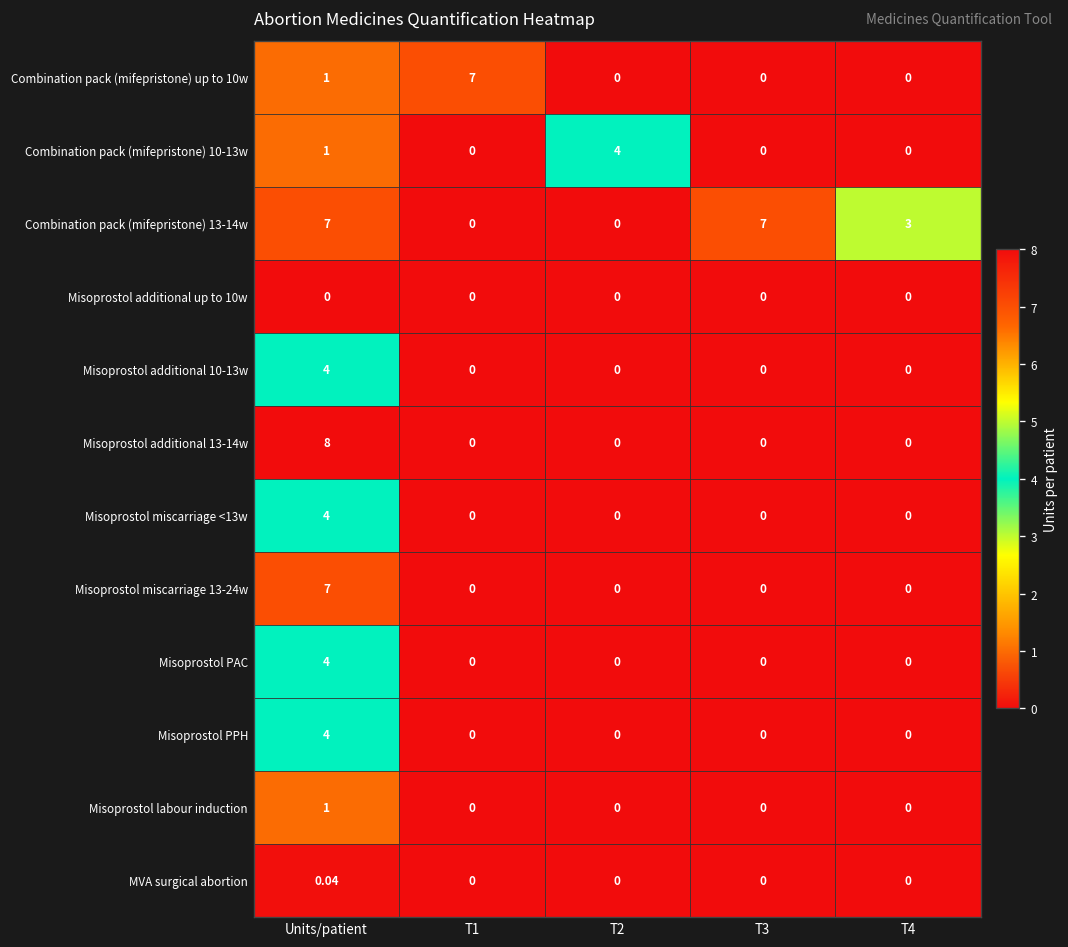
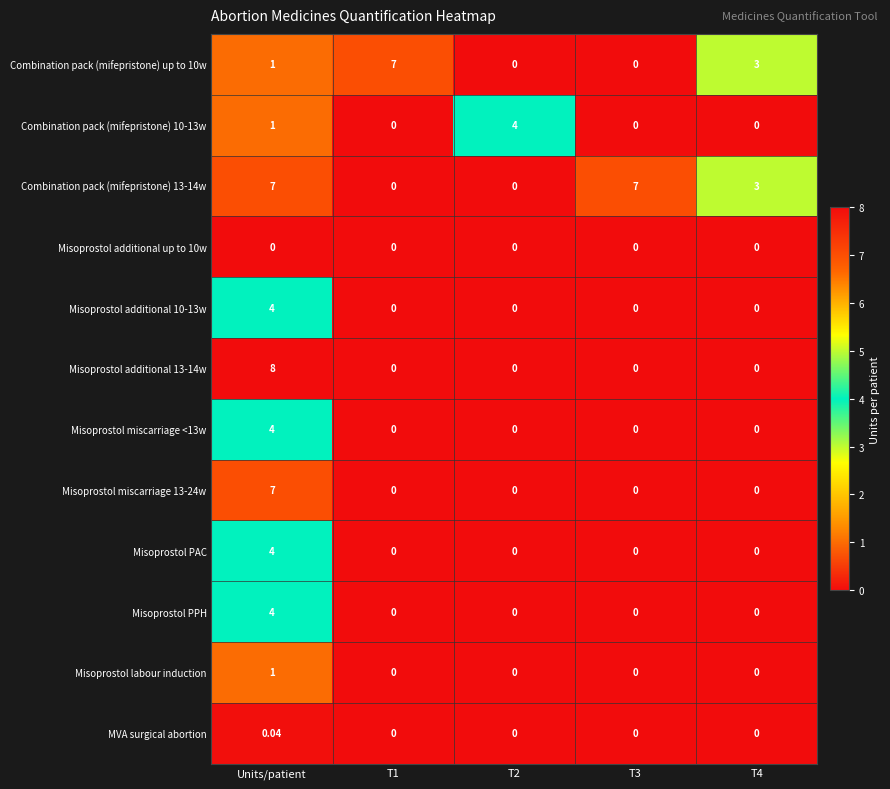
  {
    "Combination pack (mifepristone) up to 10w": {
      "Units/patient": 1,
      "T1": 7,
      "T2": 0,
      "T3": 0,
-     "T4": 0
+     "T4": 3
    },
    "Combination pack (mifepristone) 10-13w": {
      "Units/patient": 1,
      "T1": 0,
      "T2": 4,
      "T3": 0,
      "T4": 0
    },
    "Combination pack (mifepristone) 13-14w": {
      "Units/patient": 7,
      "T1": 0,
      "T2": 0,
      "T3": 7,
      "T4": 3
    },
    "Misoprostol additional up to 10w": {
      "Units/patient": 0,
      "T1": 0,
      "T2": 0,
      "T3": 0,
      "T4": 0
    },
    "Misoprostol additional 10-13w": {
      "Units/patient": 4,
      "T1": 0,
      "T2": 0,
      "T3": 0,
      "T4": 0
    },
    "Misoprostol additional 13-14w": {
      "Units/patient": 8,
      "T1": 0,
      "T2": 0,
      "T3": 0,
      "T4": 0
    },
    "Misoprostol miscarriage <13w": {
      "Units/patient": 4,
      "T1": 0,
      "T2": 0,
      "T3": 0,
      "T4": 0
    },
    "Misoprostol miscarriage 13-24w": {
      "Units/patient": 7,
      "T1": 0,
      "T2": 0,
      "T3": 0,
      "T4": 0
    },
    "Misoprostol PAC": {
      "Units/patient": 4,
      "T1": 0,
      "T2": 0,
      "T3": 0,
      "T4": 0
    },
    "Misoprostol PPH": {
      "Units/patient": 4,
      "T1": 0,
      "T2": 0,
      "T3": 0,
      "T4": 0
    },
    "Misoprostol labour induction": {
      "Units/patient": 1,
      "T1": 0,
      "T2": 0,
      "T3": 0,
      "T4": 0
    },
    "MVA surgical abortion": {
      "Units/patient": 0.04,
      "T1": 0,
      "T2": 0,
      "T3": 0,
      "T4": 0
    }
  }
